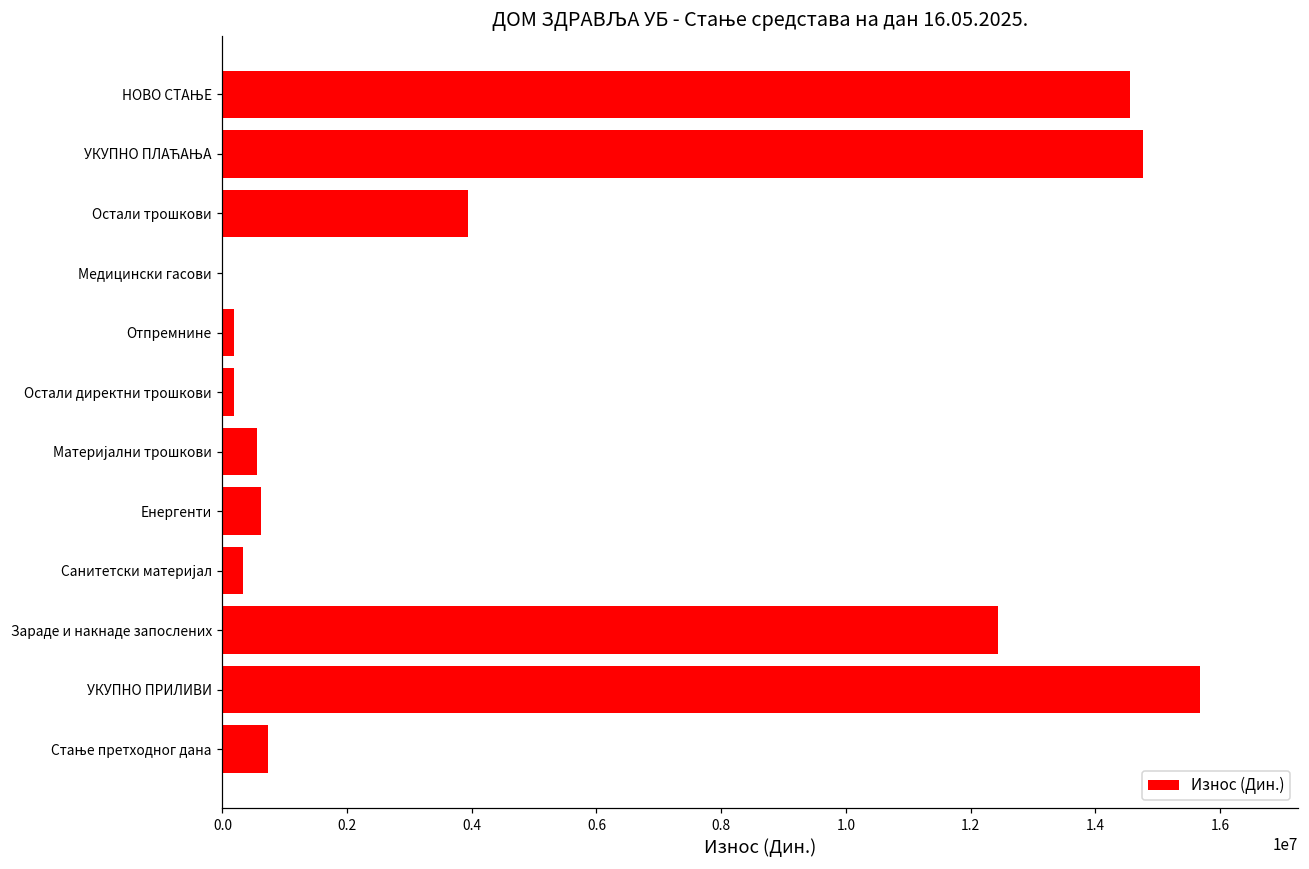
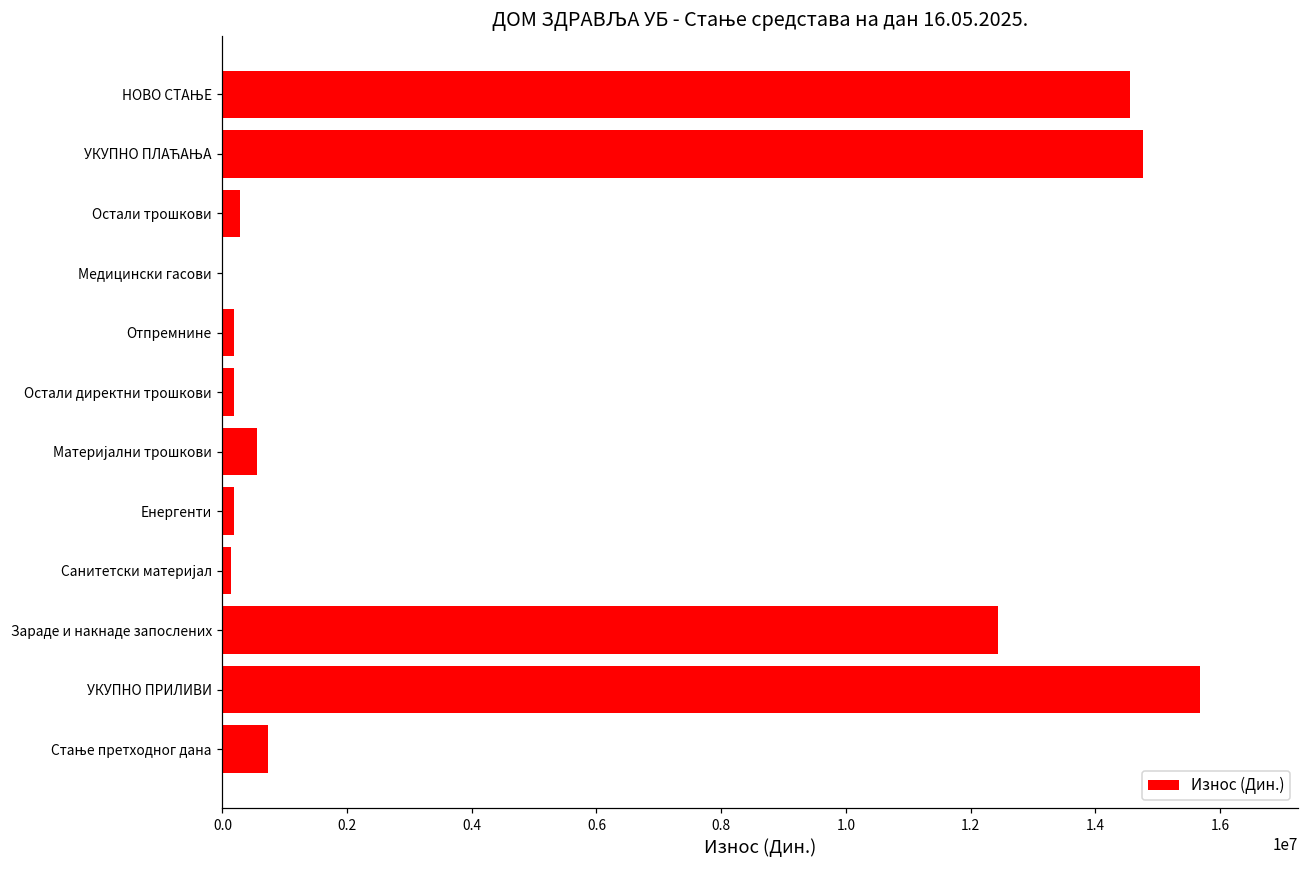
  {
    "НОВО СТАЊЕ": 14600000,
    "УКУПНО ПЛАЋАЊА": 14800000,
-   "Остали трошкови": 3900000,
+   "Остали трошкови": 300000,
    "Отпремнине": 200000,
    "Остали директни трошкови": 200000,
    "Материјални трошкови": 600000,
-   "Енергенти": 600000,
-   "Санитетски материјал": 300000,
+   "Енергенти": 200000,
+   "Санитетски материјал": 100000,
    "Зараде и накнаде запослених": 12400000,
    "УКУПНО ПРИЛИВИ": 15700000,
    "Стање претходног дана": 700000
  }
